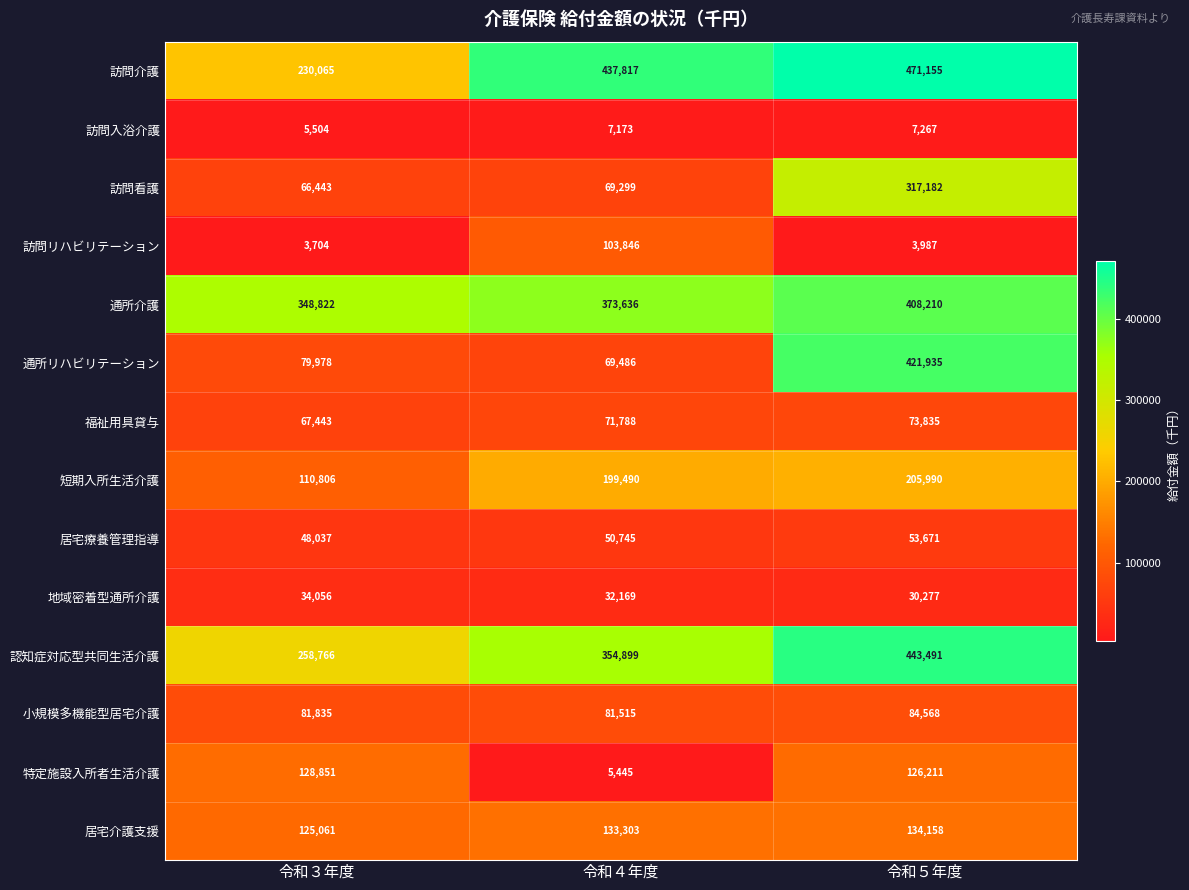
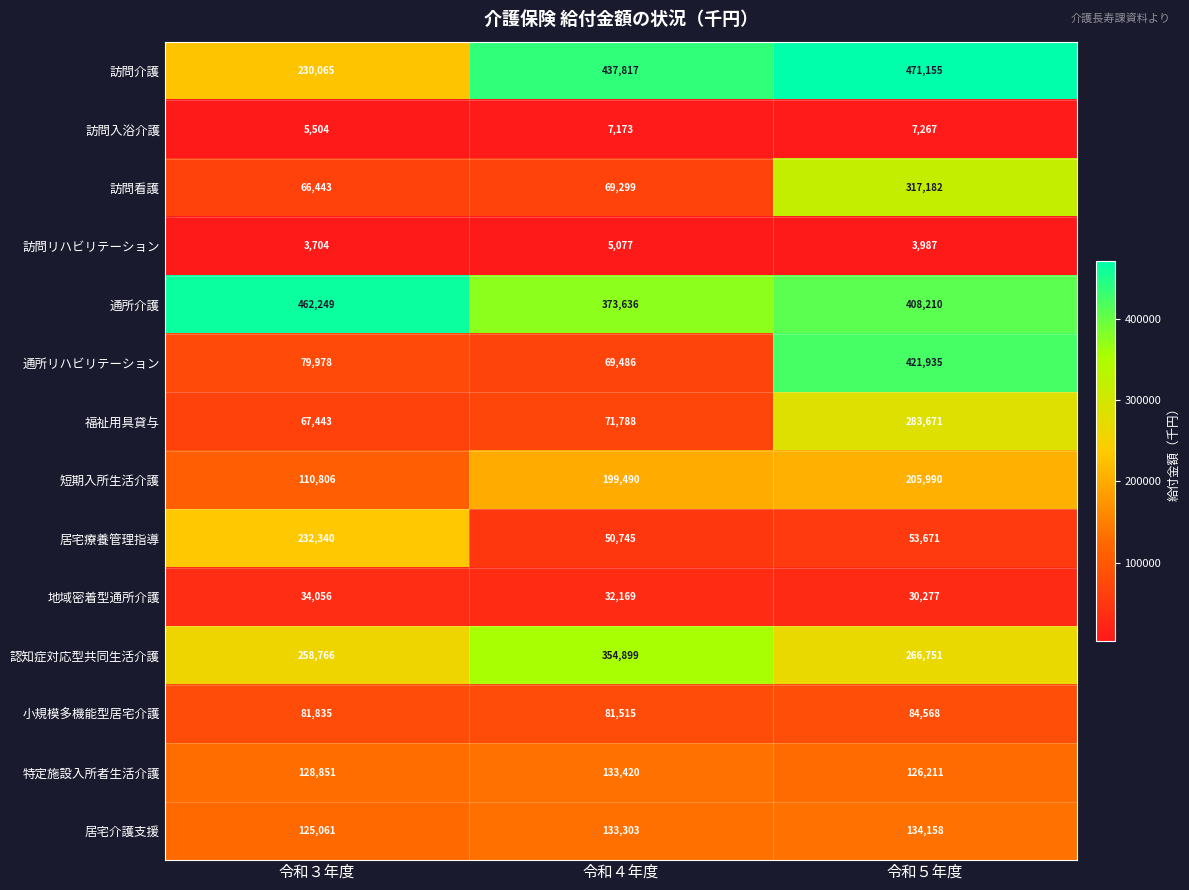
  {
    "訪問介護": {
      "令和３年度": "230,065",
      "令和４年度": "437,817",
      "令和５年度": "471,155"
    },
    "訪問入浴介護": {
      "令和３年度": "5,504",
      "令和４年度": "7,173",
      "令和５年度": "7,267"
    },
    "訪問看護": {
      "令和３年度": "66,443",
      "令和４年度": "69,299",
      "令和５年度": "317,182"
    },
    "訪問リハビリテーション": {
      "令和３年度": "3,704",
-     "令和４年度": "103,846",
+     "令和４年度": "5,077",
      "令和５年度": "3,987"
    },
    "通所介護": {
-     "令和３年度": "348,822",
+     "令和３年度": "462,249",
      "令和４年度": "373,636",
      "令和５年度": "408,210"
    },
    "通所リハビリテーション": {
      "令和３年度": "79,978",
      "令和４年度": "69,486",
      "令和５年度": "421,935"
    },
    "福祉用具貸与": {
      "令和３年度": "67,443",
      "令和４年度": "71,788",
-     "令和５年度": "73,835"
+     "令和５年度": "283,671"
    },
    "短期入所生活介護": {
      "令和３年度": "110,806",
      "令和４年度": "199,490",
      "令和５年度": "205,990"
    },
    "居宅療養管理指導": {
-     "令和３年度": "48,037",
+     "令和３年度": "232,340",
      "令和４年度": "50,745",
      "令和５年度": "53,671"
    },
    "地域密着型通所介護": {
      "令和３年度": "34,056",
      "令和４年度": "32,169",
      "令和５年度": "30,277"
    },
    "認知症対応型共同生活介護": {
      "令和３年度": "258,766",
      "令和４年度": "354,899",
-     "令和５年度": "443,491"
+     "令和５年度": "266,751"
    },
    "小規模多機能型居宅介護": {
      "令和３年度": "81,835",
      "令和４年度": "81,515",
      "令和５年度": "84,568"
    },
    "特定施設入所者生活介護": {
      "令和３年度": "128,851",
-     "令和４年度": "5,445",
+     "令和４年度": "133,420",
      "令和５年度": "126,211"
    },
    "居宅介護支援": {
      "令和３年度": "125,061",
      "令和４年度": "133,303",
      "令和５年度": "134,158"
    }
  }
